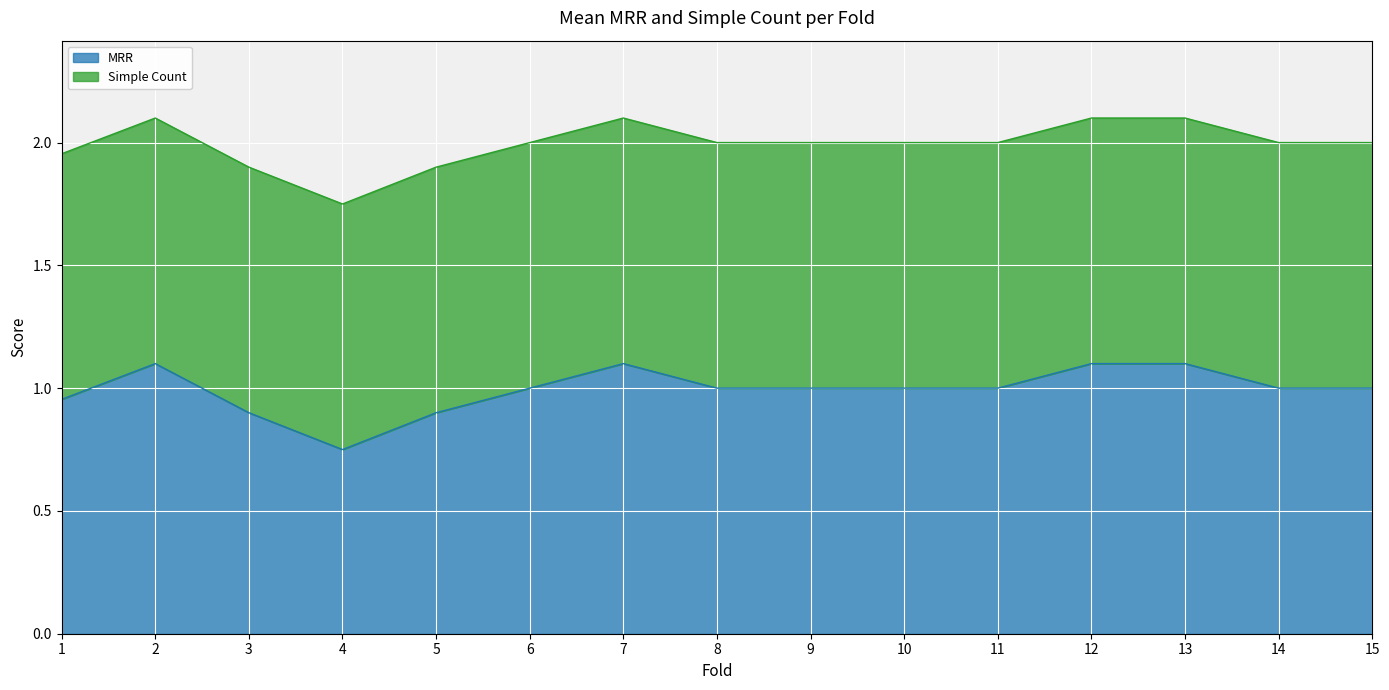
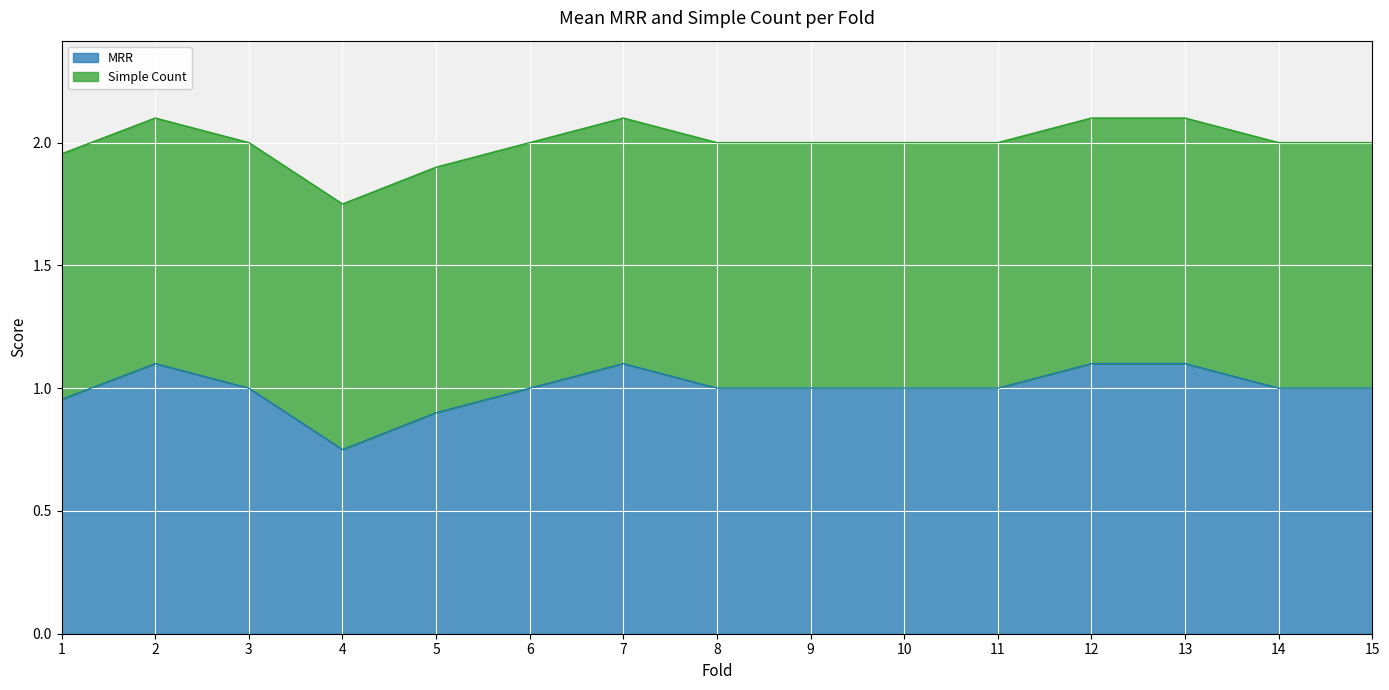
  {
    "MRR": {
      "1": 0.95,
      "2": 1.1,
-     "3": 0.9,
+     "3": 1.0,
      "4": 0.75,
      "5": 0.9,
      "6": 1.0,
      "7": 1.1,
      "8": 1.0,
      "9": 1.0,
      "10": 1.0,
      "11": 1.0,
      "12": 1.1,
      "13": 1.1,
      "14": 1.0,
      "15": 1.0
    },
    "Simple Count": {
      "1": 1.0,
      "2": 1.0,
      "3": 1.0,
      "4": 1.0,
      "5": 1.0,
      "6": 1.0,
      "7": 1.0,
      "8": 1.0,
      "9": 1.0,
      "10": 1.0,
      "11": 1.0,
      "12": 1.0,
      "13": 1.0,
      "14": 1.0,
      "15": 1.0
    }
  }
